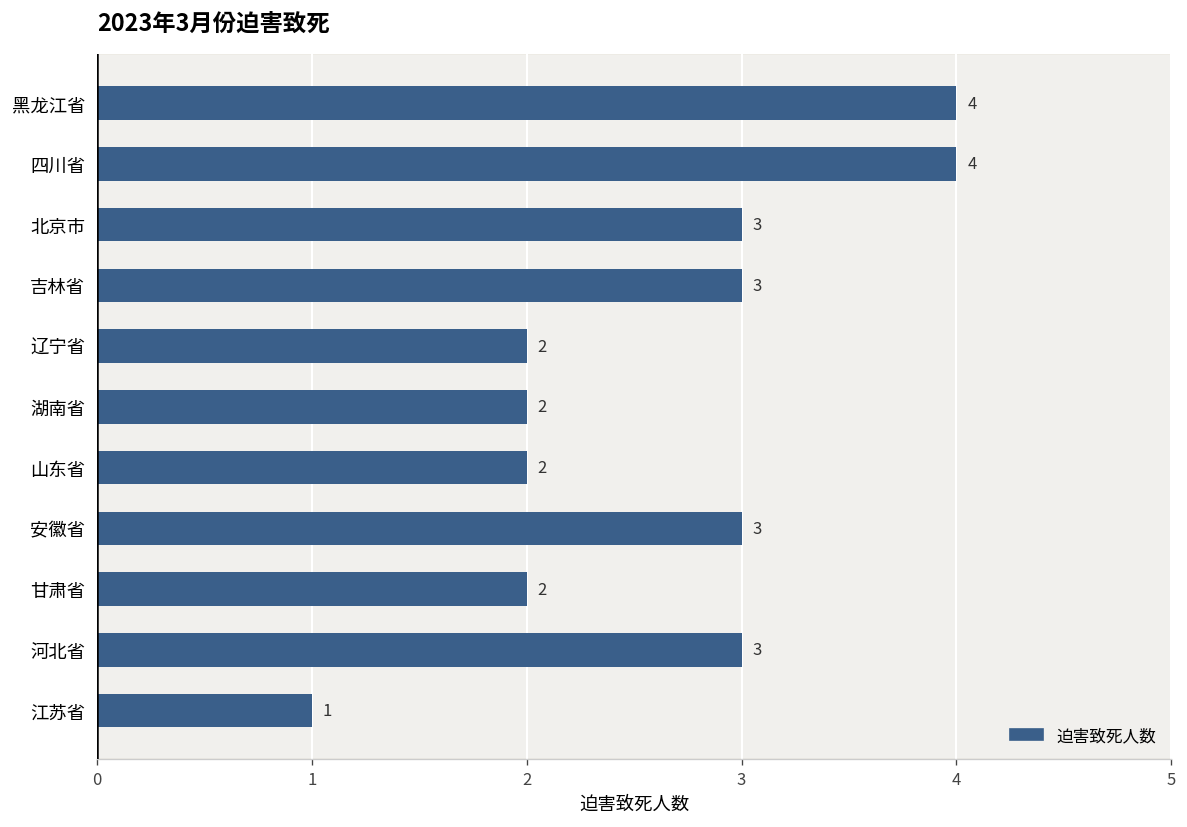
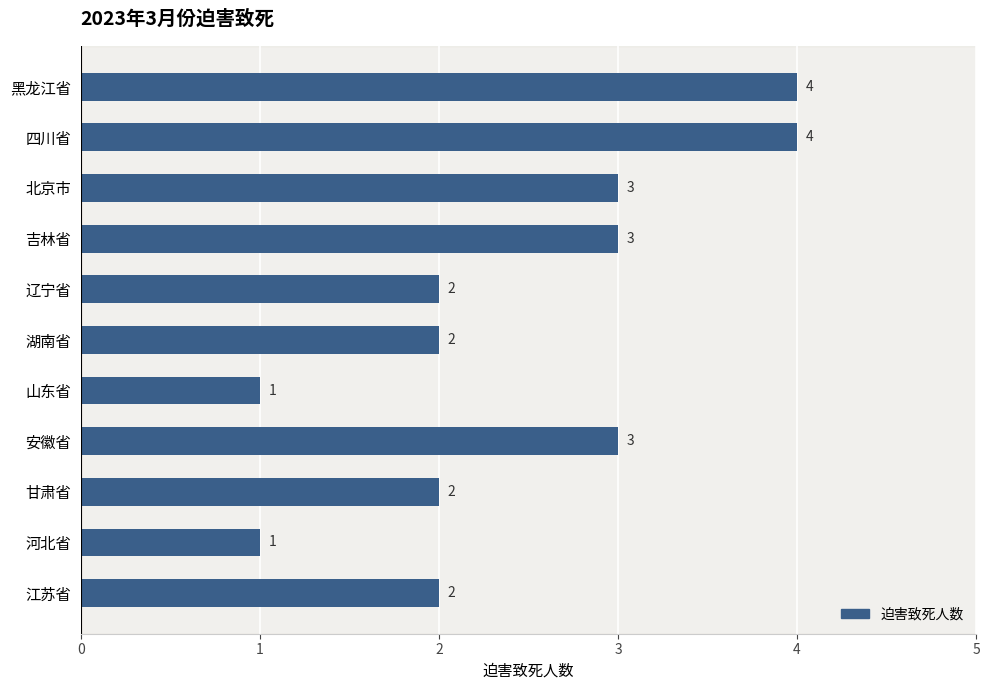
  {
    "黑龙江省": 4,
    "四川省": 4,
    "北京市": 3,
    "吉林省": 3,
    "辽宁省": 2,
    "湖南省": 2,
-   "山东省": 2,
+   "山东省": 1,
    "安徽省": 3,
    "甘肃省": 2,
-   "河北省": 3,
-   "江苏省": 1
+   "河北省": 1,
+   "江苏省": 2
  }
